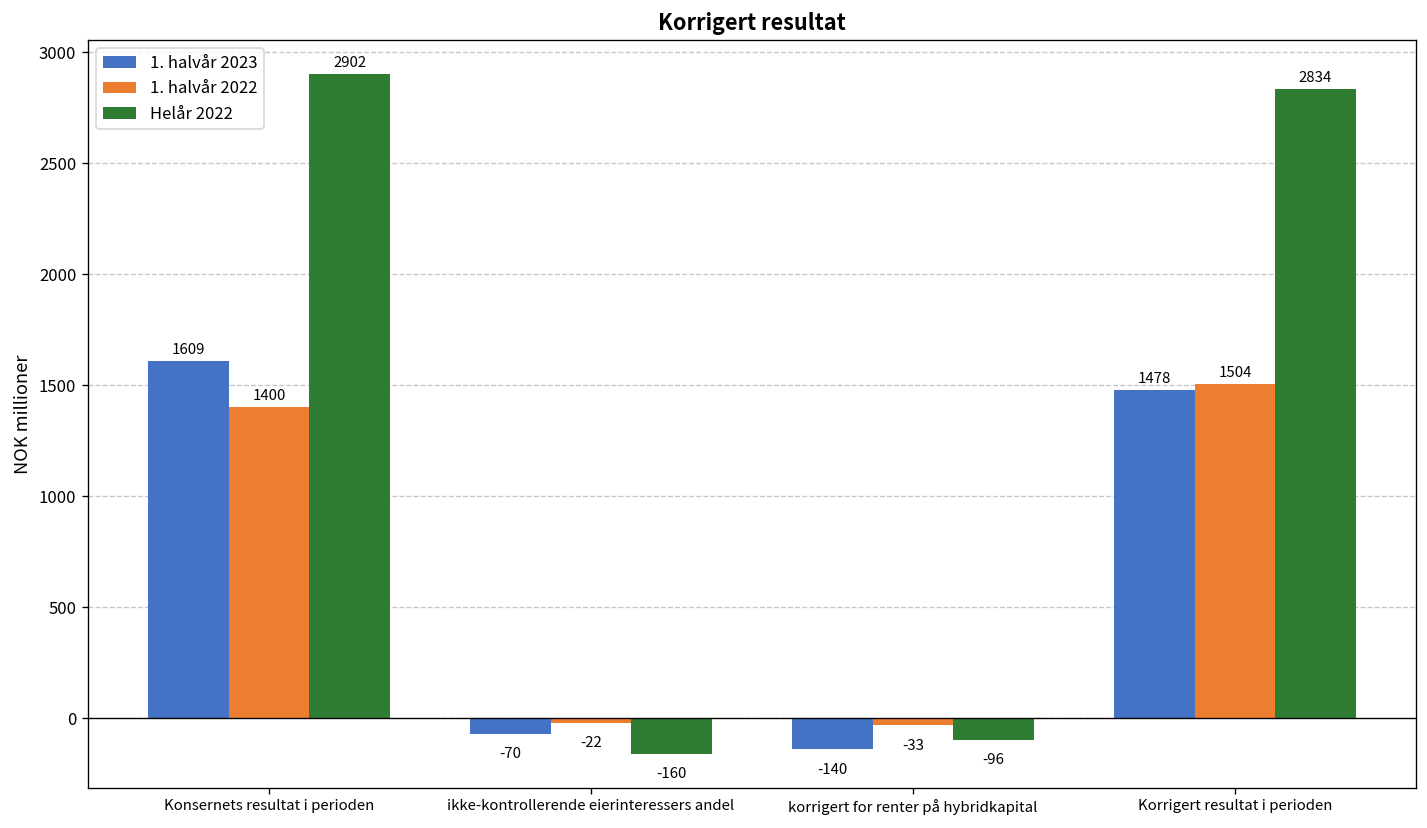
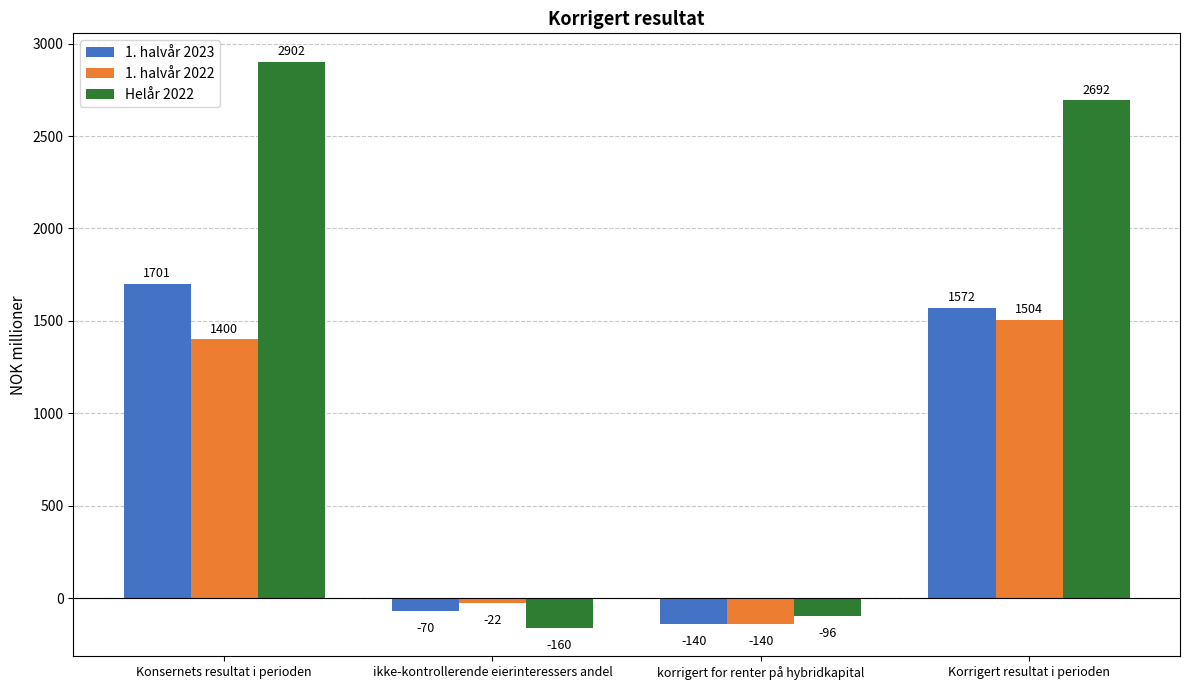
  {
    "1. halvår 2023": {
-     "Konsernets resultat i perioden": 1609,
+     "Konsernets resultat i perioden": 1701,
      "ikke-kontrollerende eierinteressers andel": -70,
      "korrigert for renter på hybridkapital": -140,
-     "Korrigert resultat i perioden": 1478
+     "Korrigert resultat i perioden": 1572
    },
    "1. halvår 2022": {
      "Konsernets resultat i perioden": 1400,
      "ikke-kontrollerende eierinteressers andel": -22,
-     "korrigert for renter på hybridkapital": -33
+     "korrigert for renter på hybridkapital": -140
    },
    "Helår 2022": {
      "Konsernets resultat i perioden": 2902,
      "ikke-kontrollerende eierinteressers andel": -160,
-     "Korrigert resultat i perioden": 2834
+     "Korrigert resultat i perioden": 2692
    }
  }
